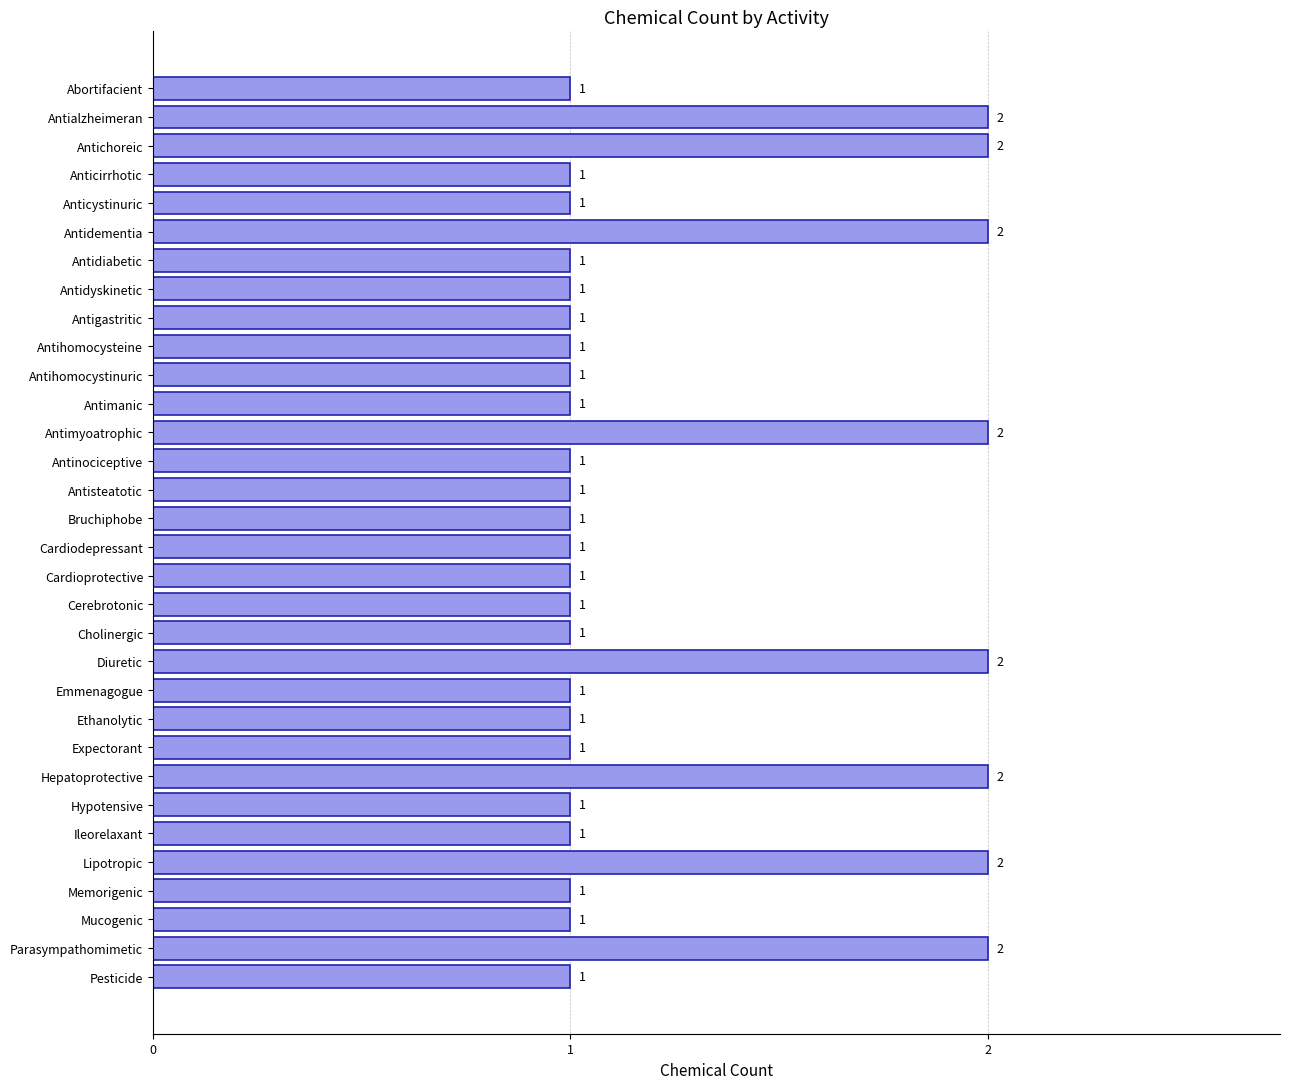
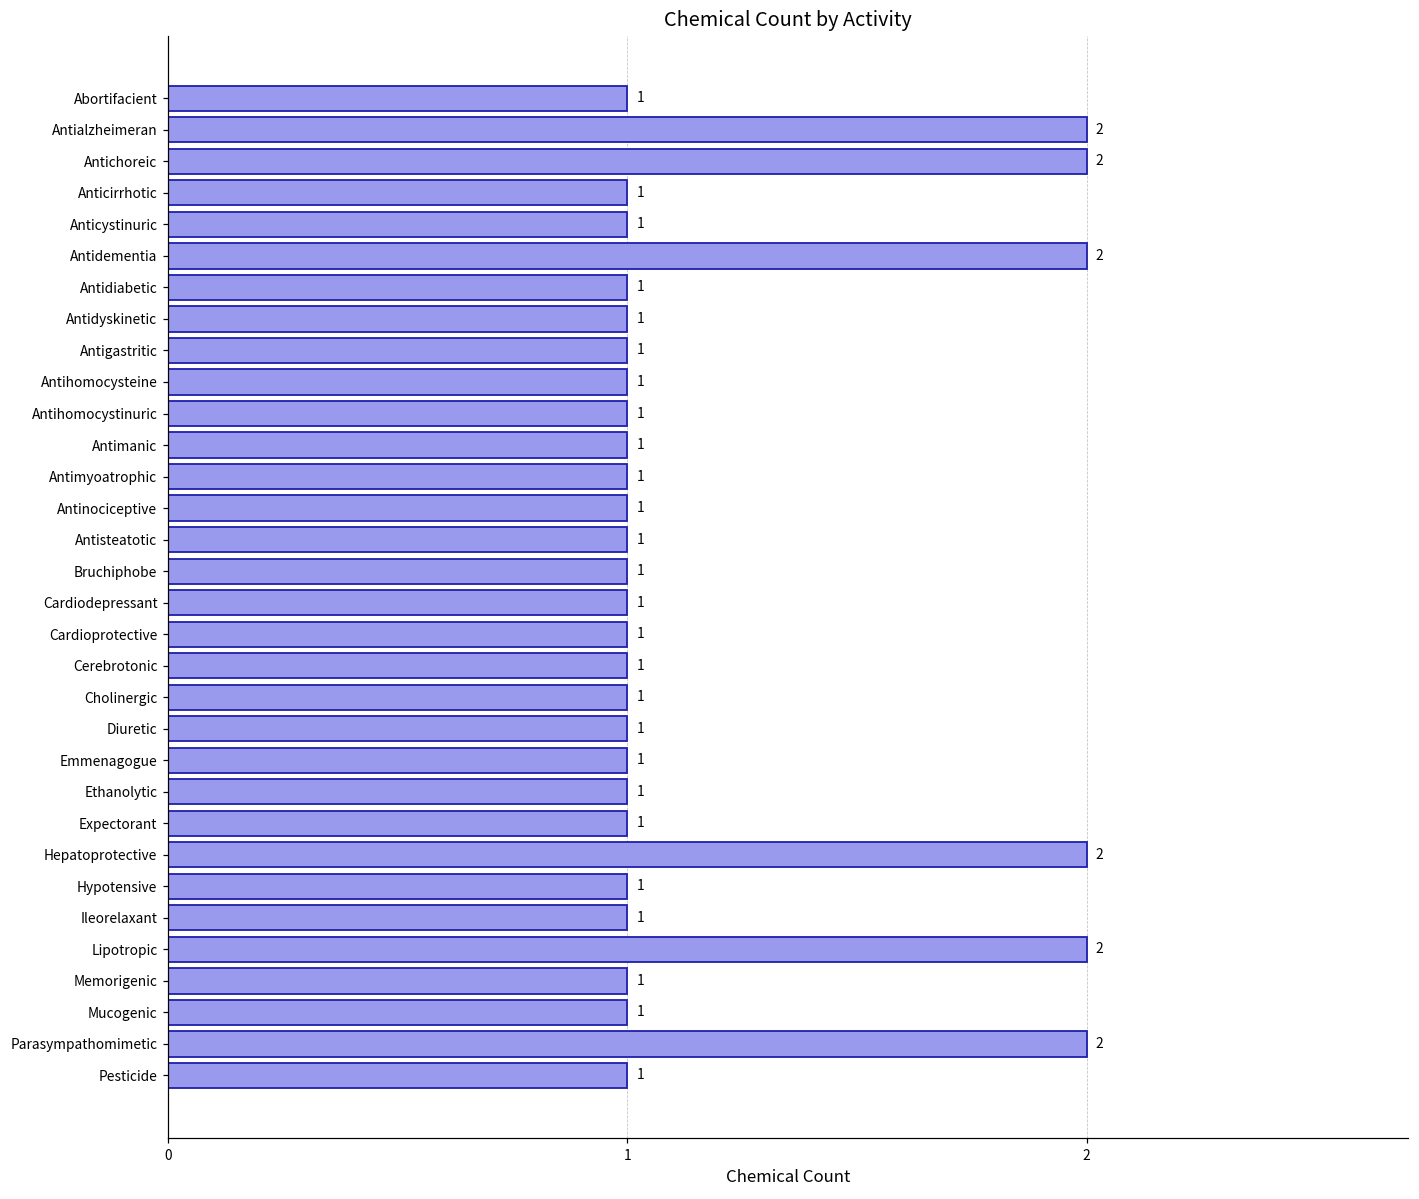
  {
    "Abortifacient": 1,
    "Antialzheimeran": 2,
    "Antichoreic": 2,
    "Anticirrhotic": 1,
    "Anticystinuric": 1,
    "Antidementia": 2,
    "Antidiabetic": 1,
    "Antidyskinetic": 1,
    "Antigastritic": 1,
    "Antihomocysteine": 1,
    "Antihomocystinuric": 1,
    "Antimanic": 1,
-   "Antimyoatrophic": 2,
+   "Antimyoatrophic": 1,
    "Antinociceptive": 1,
    "Antisteatotic": 1,
    "Bruchiphobe": 1,
    "Cardiodepressant": 1,
    "Cardioprotective": 1,
    "Cerebrotonic": 1,
    "Cholinergic": 1,
-   "Diuretic": 2,
+   "Diuretic": 1,
    "Emmenagogue": 1,
    "Ethanolytic": 1,
    "Expectorant": 1,
    "Hepatoprotective": 2,
    "Hypotensive": 1,
    "Ileorelaxant": 1,
    "Lipotropic": 2,
    "Memorigenic": 1,
    "Mucogenic": 1,
    "Parasympathomimetic": 2,
    "Pesticide": 1
  }
